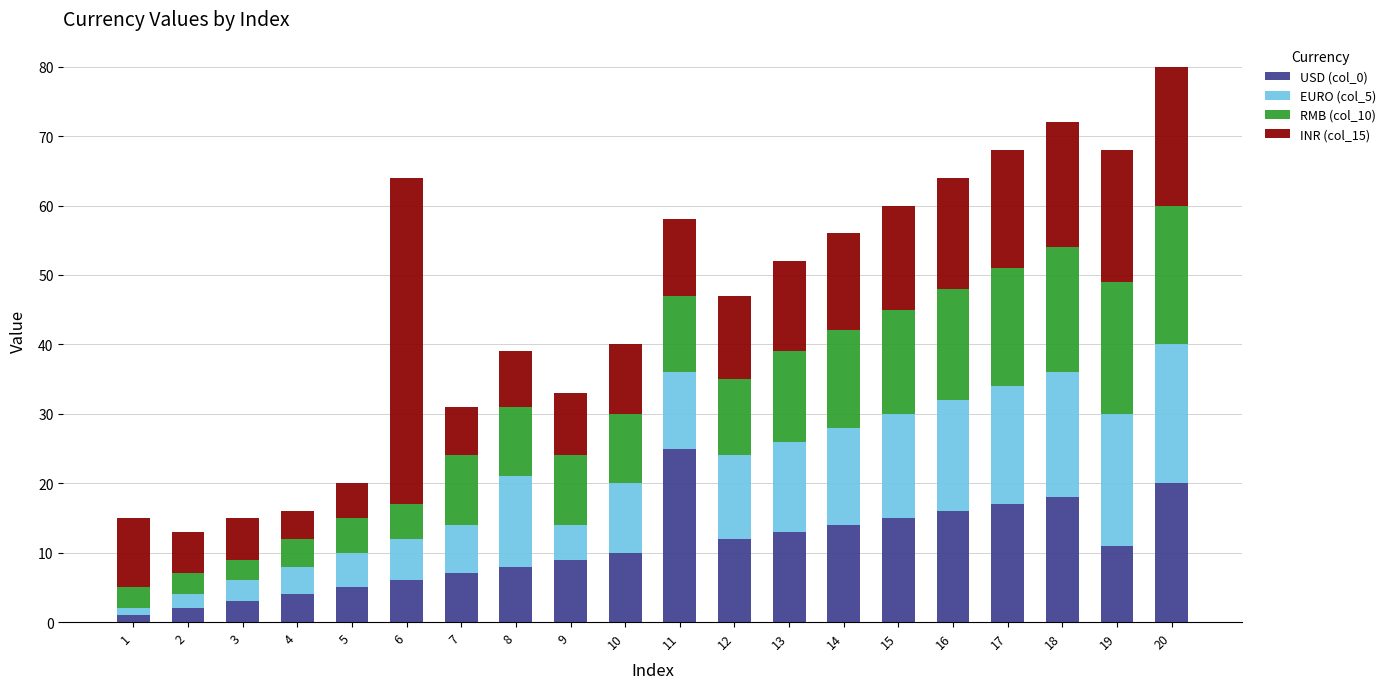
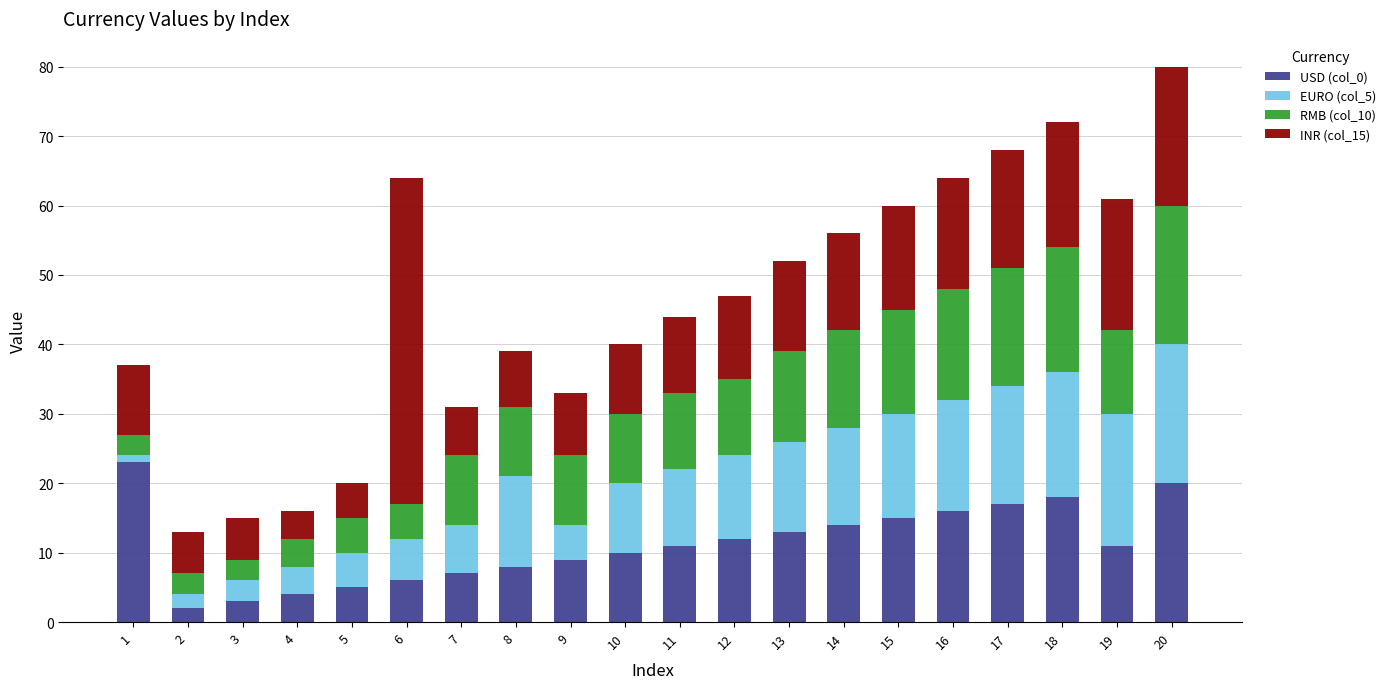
  {
    "USD (col_0)": {
-     "1": 1,
+     "1": 23,
      "2": 2,
      "3": 3,
      "4": 4,
      "5": 5,
      "6": 6,
      "7": 7,
      "8": 8,
      "9": 9,
      "10": 10,
-     "11": 25,
+     "11": 11,
      "12": 12,
      "13": 13,
      "14": 14,
      "15": 15,
      "16": 16,
      "17": 17,
      "18": 18,
      "19": 11,
      "20": 20
    },
    "EURO (col_5)": {
      "1": 1,
      "2": 2,
      "3": 3,
      "4": 4,
      "5": 5,
      "6": 6,
      "7": 7,
      "8": 13,
      "9": 5,
      "10": 10,
      "11": 11,
      "12": 12,
      "13": 13,
      "14": 14,
      "15": 15,
      "16": 16,
      "17": 17,
      "18": 18,
      "19": 19,
      "20": 20
    },
    "RMB (col_10)": {
      "1": 3,
      "2": 3,
      "3": 3,
      "4": 4,
      "5": 5,
      "6": 5,
      "7": 10,
      "8": 10,
      "9": 10,
      "10": 10,
      "11": 11,
      "12": 11,
      "13": 13,
      "14": 14,
      "15": 15,
      "16": 16,
      "17": 17,
      "18": 18,
-     "19": 19,
+     "19": 12,
      "20": 20
    },
    "INR (col_15)": {
      "1": 10,
      "2": 6,
      "3": 6,
      "4": 4,
      "5": 5,
      "6": 47,
      "7": 7,
      "8": 8,
      "9": 9,
      "10": 10,
      "11": 11,
      "12": 12,
      "13": 13,
      "14": 14,
      "15": 15,
      "16": 16,
      "17": 17,
      "18": 18,
      "19": 19,
      "20": 20
    }
  }
